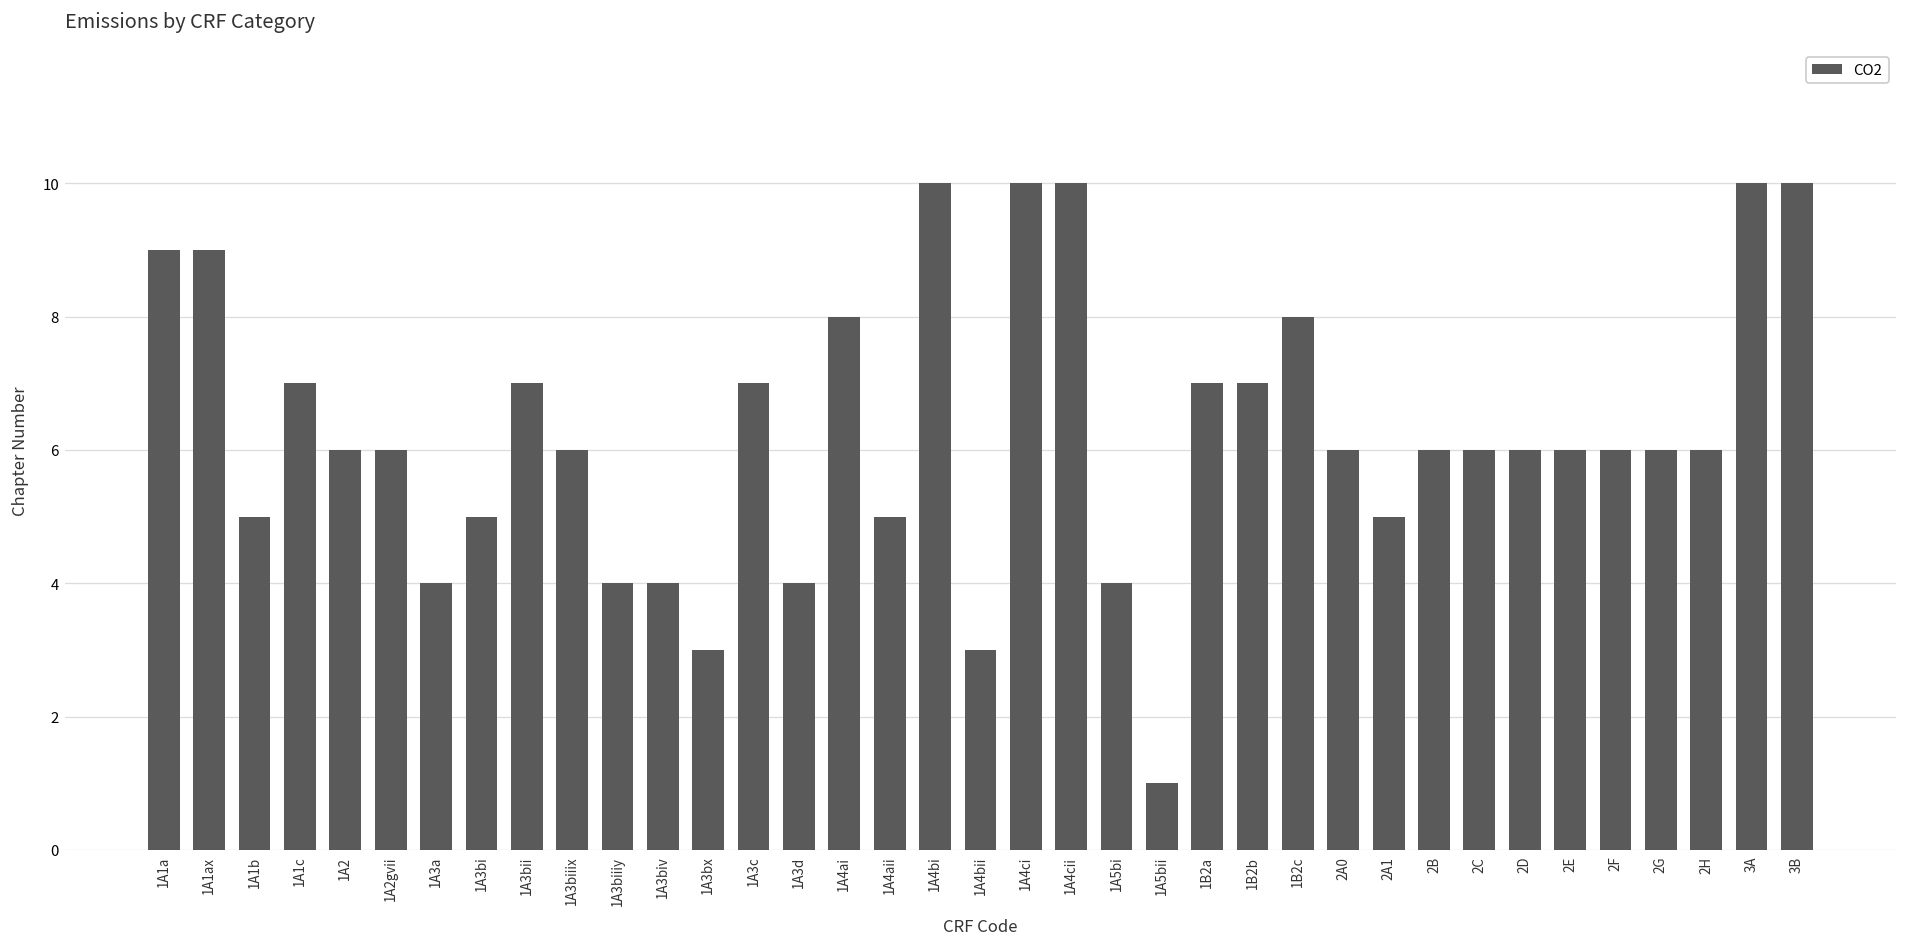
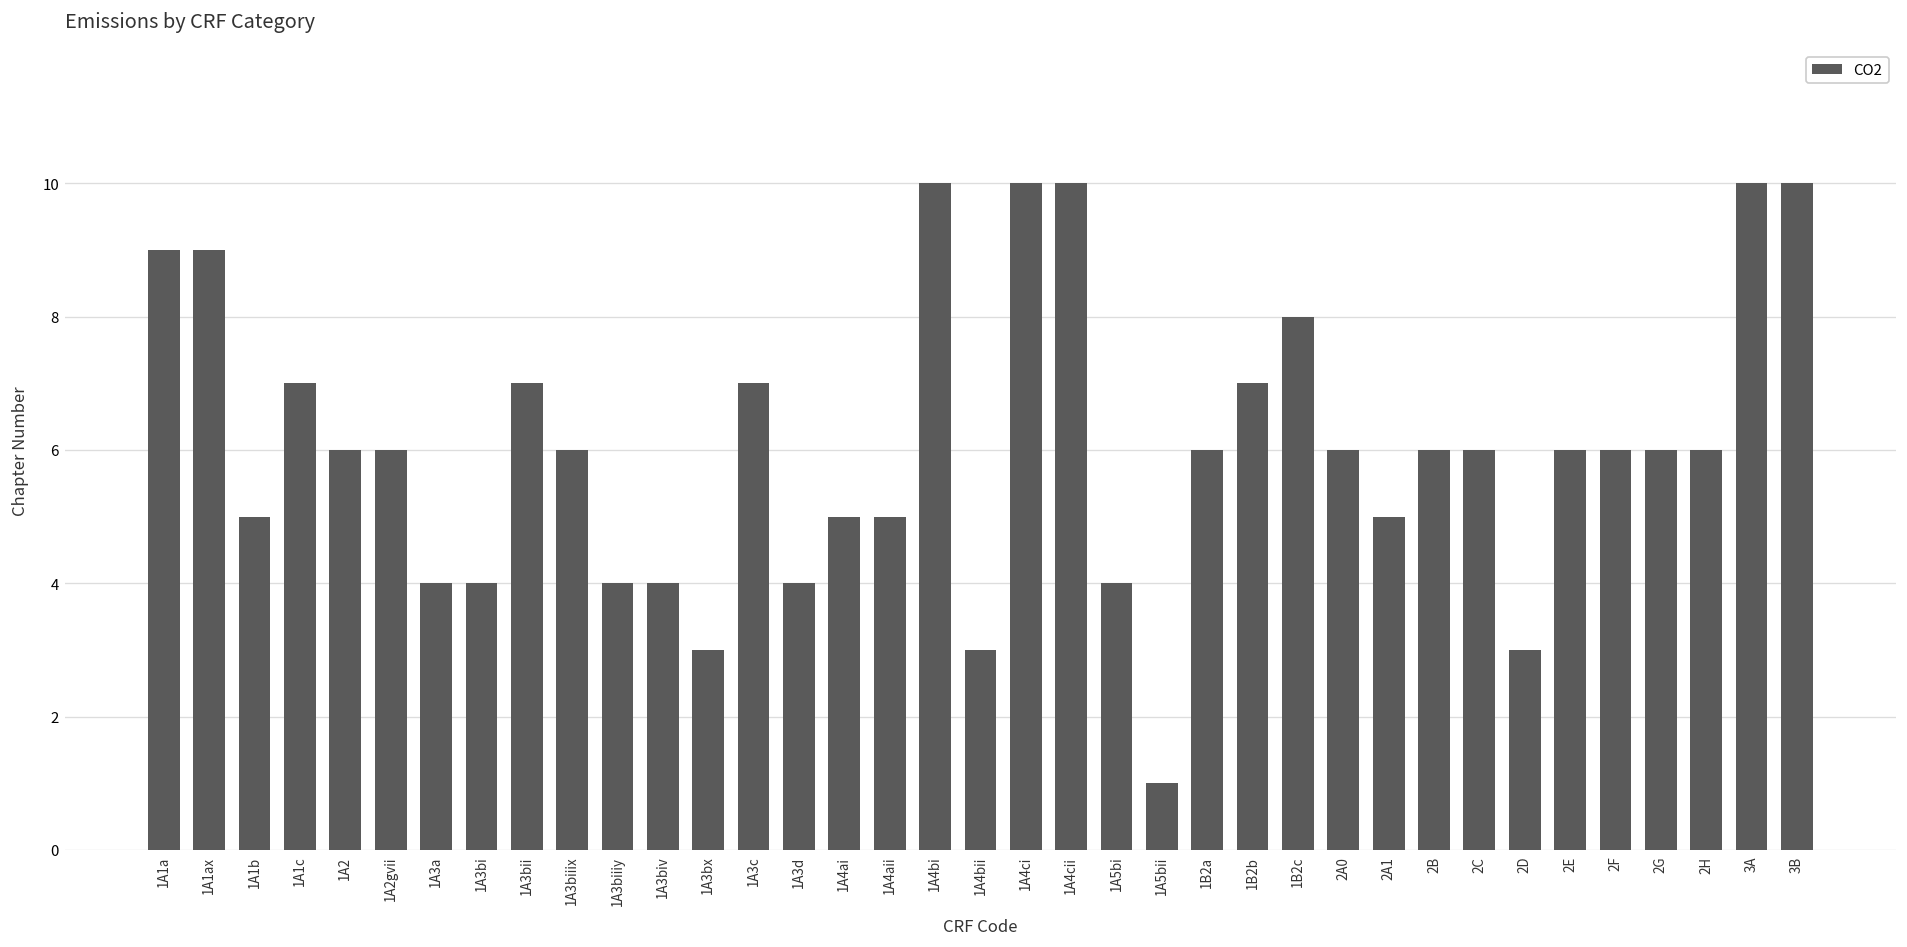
  {
    "1A1a": 9,
    "1A1ax": 9,
    "1A1b": 5,
    "1A1c": 7,
    "1A2": 6,
    "1A2gvii": 6,
    "1A3a": 4,
-   "1A3bi": 5,
+   "1A3bi": 4,
    "1A3bii": 7,
    "1A3biiix": 6,
    "1A3biiiy": 4,
    "1A3biv": 4,
    "1A3bx": 3,
    "1A3c": 7,
    "1A3d": 4,
-   "1A4ai": 8,
+   "1A4ai": 5,
    "1A4aii": 5,
    "1A4bi": 10,
    "1A4bii": 3,
    "1A4ci": 10,
    "1A4cii": 10,
    "1A5bi": 4,
    "1A5bii": 1,
-   "1B2a": 7,
+   "1B2a": 6,
    "1B2b": 7,
    "1B2c": 8,
    "2A0": 6,
    "2A1": 5,
    "2B": 6,
    "2C": 6,
-   "2D": 6,
+   "2D": 3,
    "2E": 6,
    "2F": 6,
    "2G": 6,
    "2H": 6,
    "3A": 10,
    "3B": 10
  }
